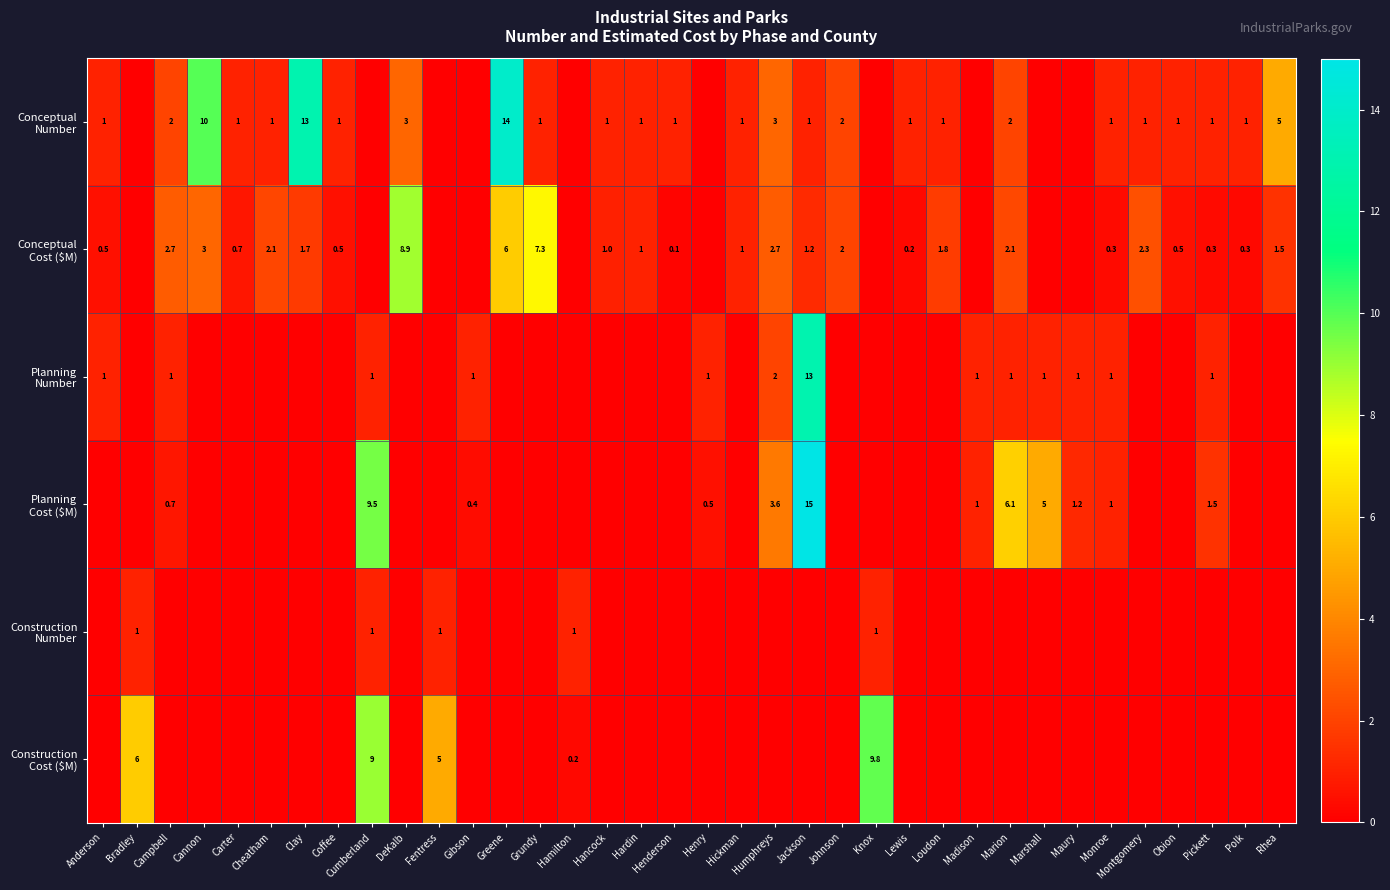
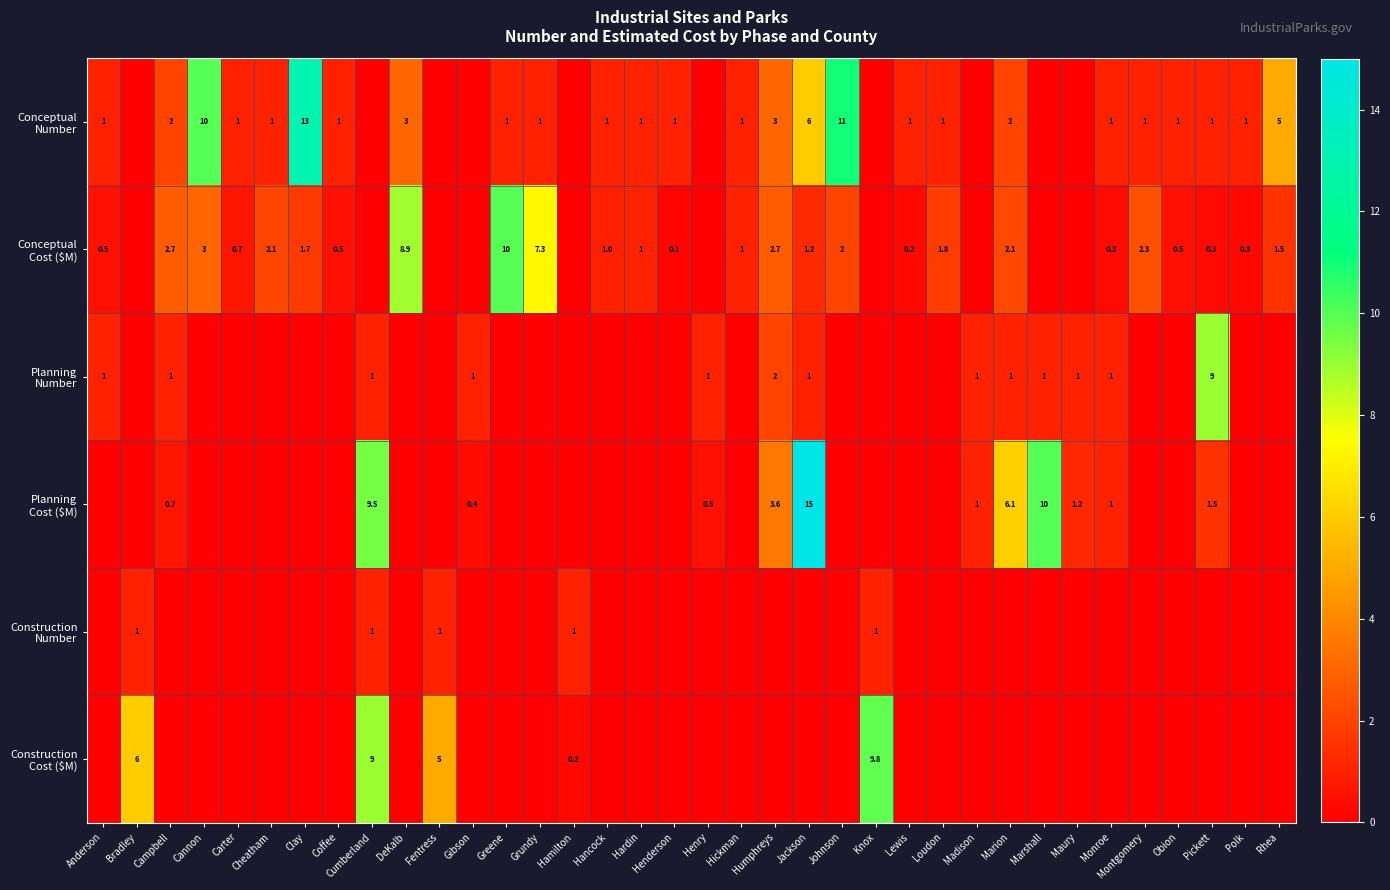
  {
    "Conceptual Number": {
      "Anderson": 1,
      "Campbell": 2,
      "Cannon": 10,
      "Carter": 1,
      "Cheatham": 1,
      "Clay": 13,
      "Coffee": 1,
      "DeKalb": 3,
-     "Greene": 14,
+     "Greene": 1,
      "Grundy": 1,
      "Hancock": 1,
      "Hardin": 1,
      "Henderson": 1,
      "Hickman": 1,
      "Humphreys": 3,
-     "Jackson": 1,
-     "Johnson": 2,
+     "Jackson": 6,
+     "Johnson": 11,
      "Lewis": 1,
      "Loudon": 1,
      "Marion": 2,
      "Monroe": 1,
      "Montgomery": 1,
      "Obion": 1,
      "Pickett": 1,
      "Polk": 1,
      "Rhea": 5
    },
    "Conceptual Cost ($M)": {
      "Anderson": 0.5,
      "Campbell": 2.7,
      "Cannon": 3,
      "Carter": 0.7,
      "Cheatham": 2.1,
      "Clay": 1.7,
      "Coffee": 0.5,
      "DeKalb": 8.9,
-     "Greene": 6,
+     "Greene": 10,
      "Grundy": 7.3,
      "Hancock": 1.0,
      "Hardin": 1,
      "Henderson": 0.1,
      "Hickman": 1,
      "Humphreys": 2.7,
      "Jackson": 1.2,
      "Johnson": 2,
      "Lewis": 0.2,
      "Loudon": 1.8,
      "Marion": 2.1,
      "Monroe": 0.3,
      "Montgomery": 2.3,
      "Obion": 0.5,
      "Pickett": 0.3,
      "Polk": 0.3,
      "Rhea": 1.5
    },
    "Planning Number": {
      "Anderson": 1,
      "Campbell": 1,
      "Cumberland": 1,
      "Gibson": 1,
      "Henry": 1,
      "Humphreys": 2,
-     "Jackson": 13,
+     "Jackson": 1,
      "Madison": 1,
      "Marion": 1,
      "Marshall": 1,
      "Maury": 1,
      "Monroe": 1,
-     "Pickett": 1
+     "Pickett": 9
    },
    "Planning Cost ($M)": {
      "Campbell": 0.7,
      "Cumberland": 9.5,
      "Gibson": 0.4,
      "Henry": 0.5,
      "Humphreys": 3.6,
      "Jackson": 15,
      "Madison": 1,
      "Marion": 6.1,
-     "Marshall": 5,
+     "Marshall": 10,
      "Maury": 1.2,
      "Monroe": 1,
      "Pickett": 1.5
    },
    "Construction Number": {
      "Bradley": 1,
      "Cumberland": 1,
      "Fentress": 1,
      "Hamilton": 1,
      "Knox": 1
    },
    "Construction Cost ($M)": {
      "Bradley": 6,
      "Cumberland": 9,
      "Fentress": 5,
      "Hamilton": 0.2,
      "Knox": 9.8
    }
  }
